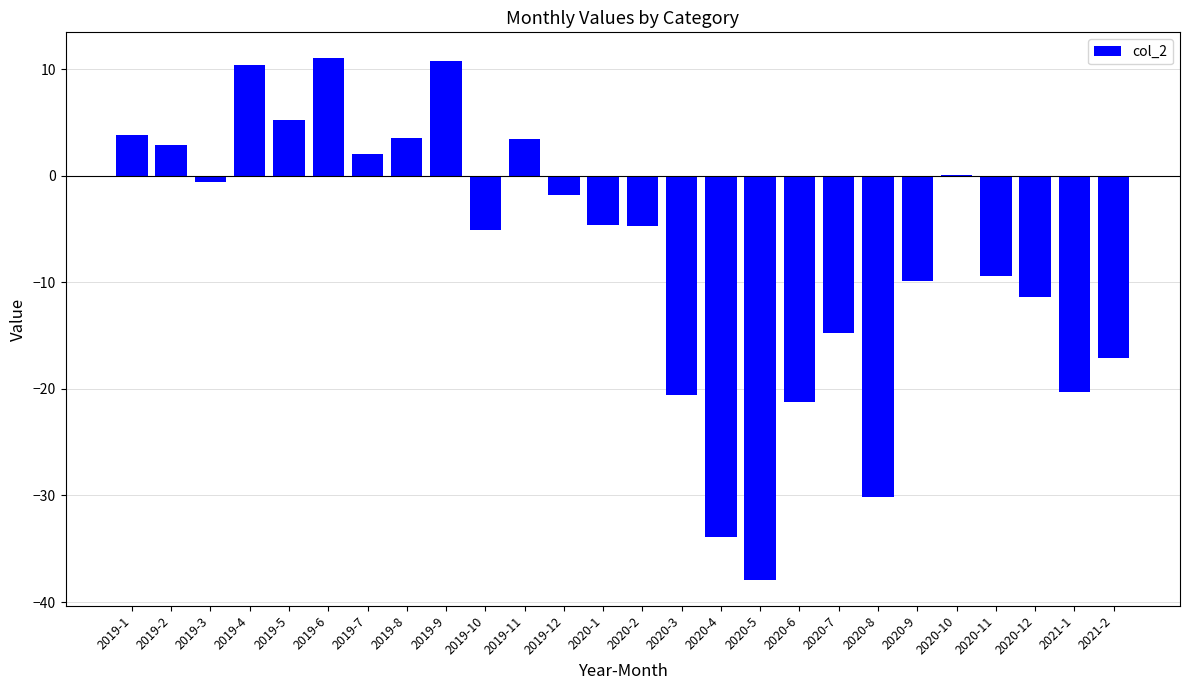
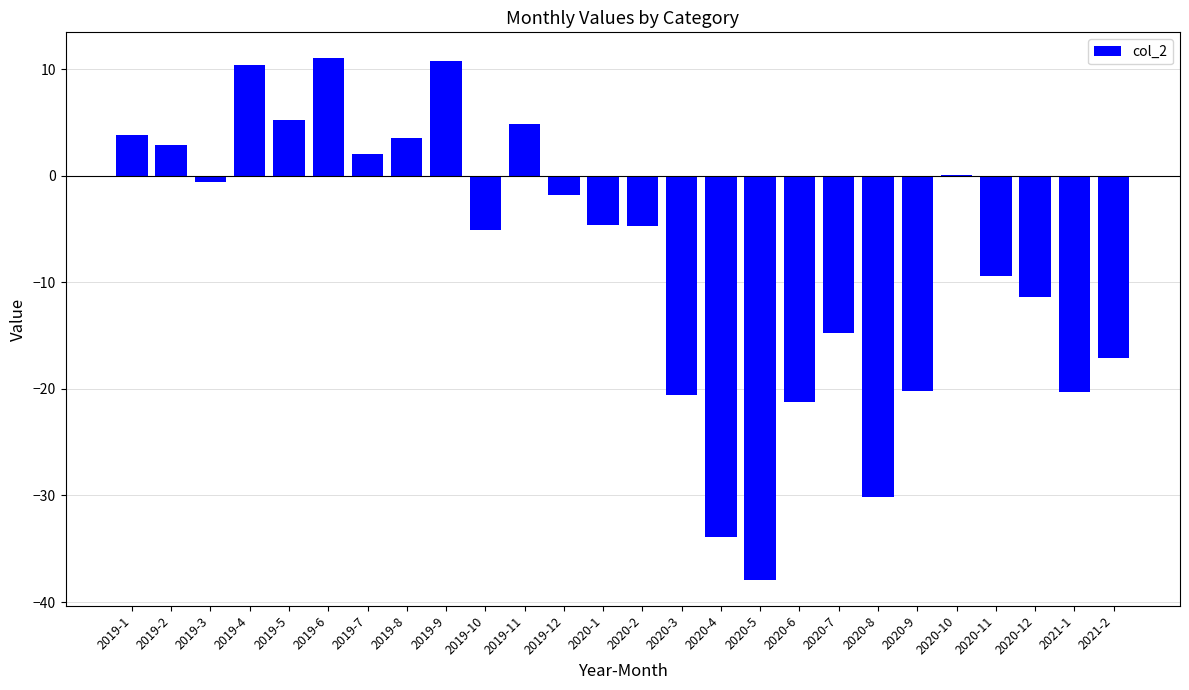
  {
    "2019-1": 3.8,
    "2019-2": 2.9,
    "2019-3": -0.6,
    "2019-4": 10.4,
    "2019-5": 5.2,
    "2019-6": 11.0,
    "2019-7": 2.0,
    "2019-8": 3.5,
    "2019-9": 10.8,
    "2019-10": -5.1,
-   "2019-11": 3.4,
+   "2019-11": 4.8,
    "2019-12": -1.8,
    "2020-1": -4.6,
    "2020-2": -4.7,
    "2020-3": -20.6,
    "2020-4": -33.9,
    "2020-5": -37.9,
    "2020-6": -21.2,
    "2020-7": -14.8,
    "2020-8": -30.1,
-   "2020-9": -9.9,
+   "2020-9": -20.2,
    "2020-11": -9.4,
    "2020-12": -11.4,
    "2021-1": -20.3,
    "2021-2": -17.1
  }
